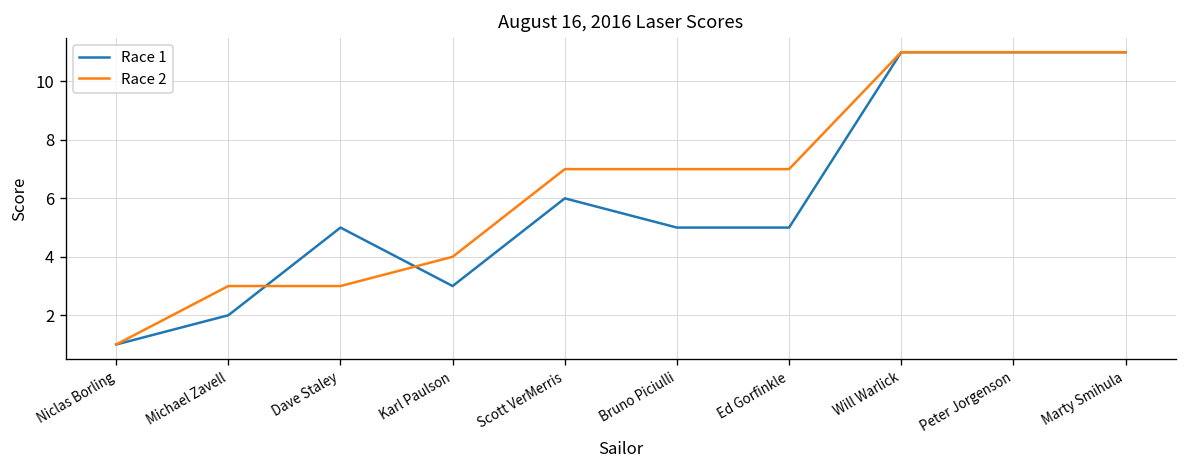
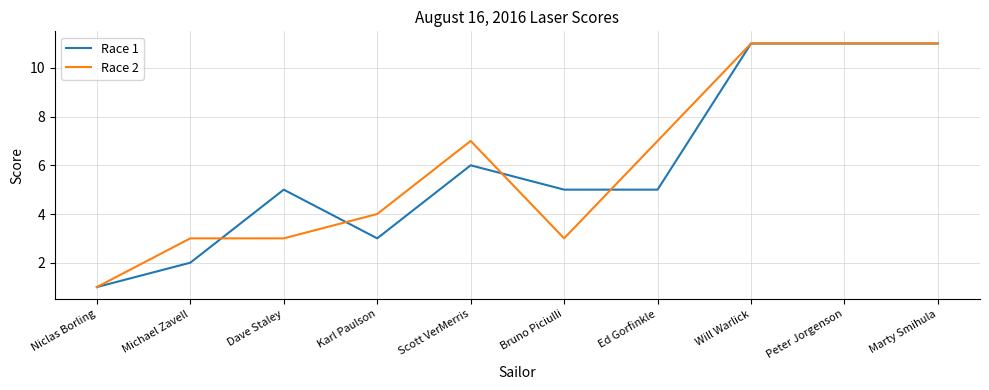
  {
    "Race 1": {
      "Michael Zavell": 2,
      "Dave Staley": 5,
      "Karl Paulson": 3,
      "Scott VerMerris": 6,
      "Bruno Piciulli": 5,
      "Ed Gorfinkle": 5
    },
    "Race 2": {
      "Michael Zavell": 3,
      "Dave Staley": 3,
      "Karl Paulson": 4,
      "Scott VerMerris": 7,
-     "Bruno Piciulli": 7,
+     "Bruno Piciulli": 3,
      "Ed Gorfinkle": 7
    }
  }
